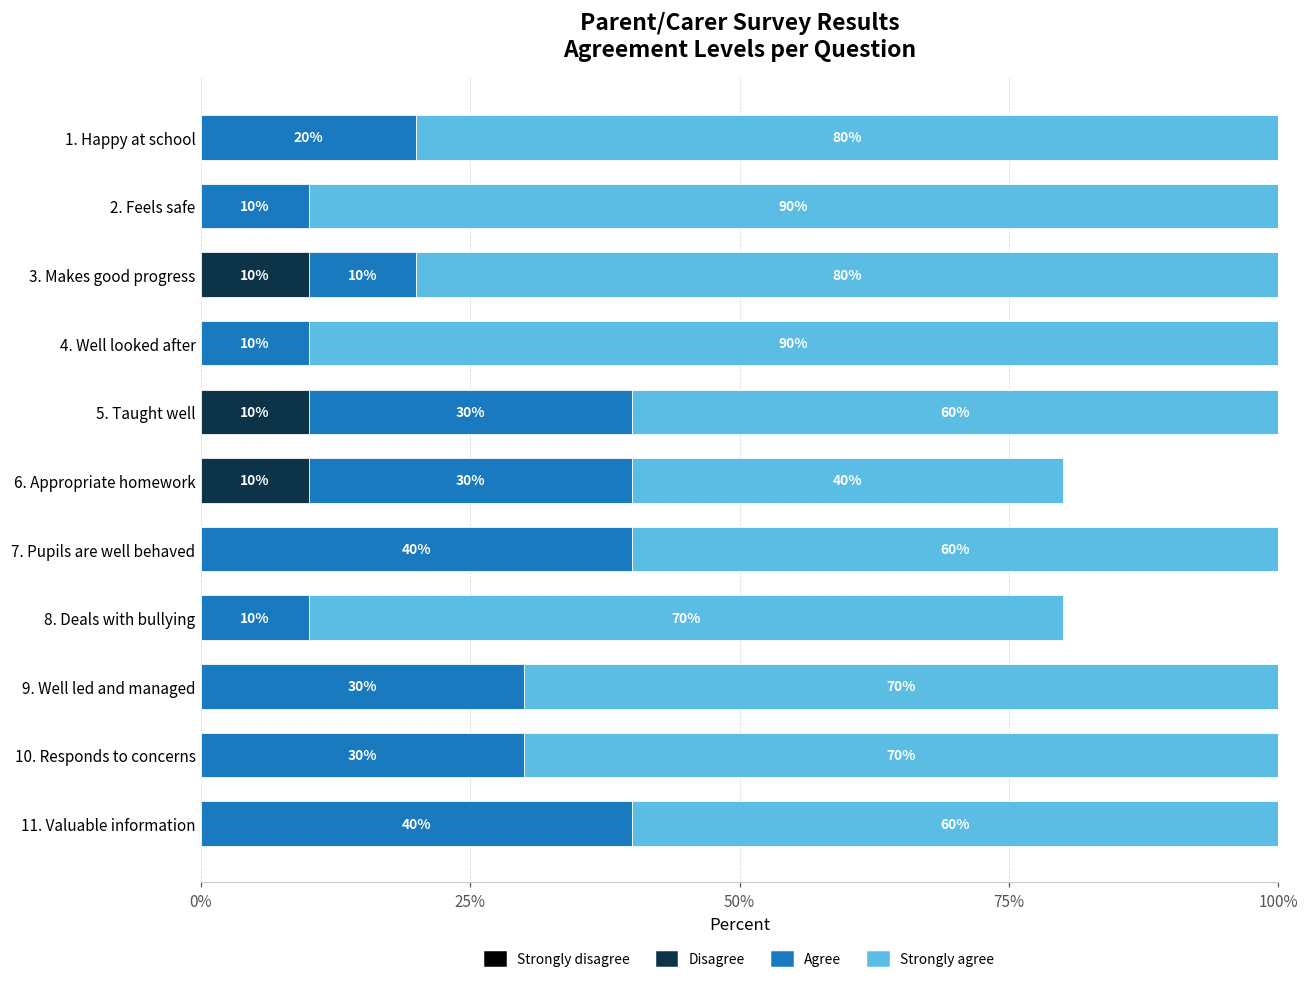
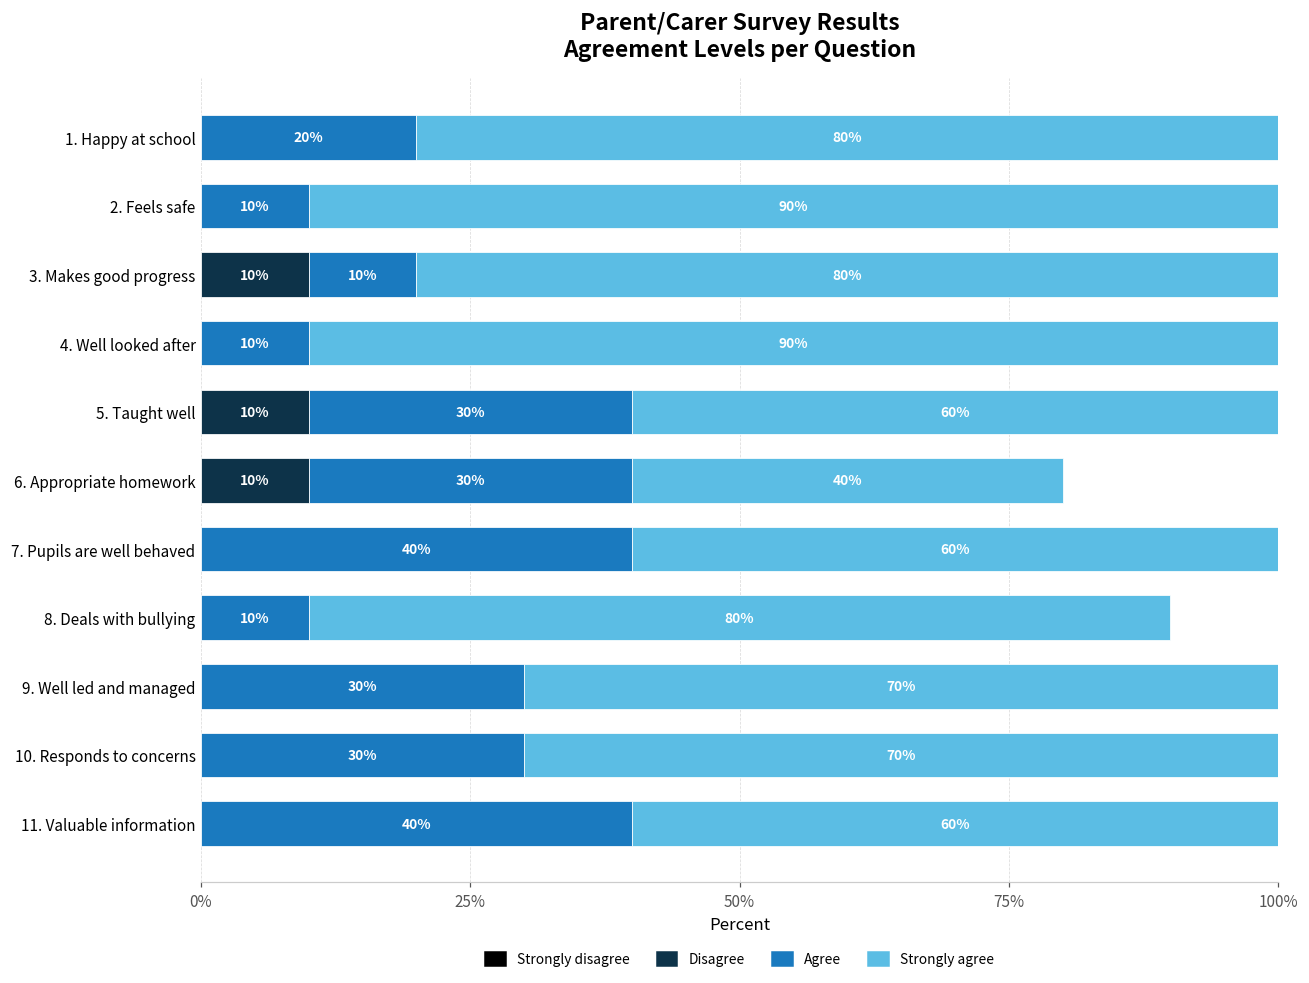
  {
    "Strongly disagree": {
      "1. Happy at school": "0%",
      "2. Feels safe": "0%",
      "3. Makes good progress": "0%",
      "4. Well looked after": "0%",
      "5. Taught well": "0%",
      "6. Appropriate homework": "0%",
      "7. Pupils are well behaved": "0%",
      "8. Deals with bullying": "0%",
      "9. Well led and managed": "0%",
      "10. Responds to concerns": "0%",
      "11. Valuable information": "0%"
    },
    "Disagree": {
      "3. Makes good progress": "10%",
      "5. Taught well": "10%",
      "6. Appropriate homework": "10%"
    },
    "Agree": {
      "1. Happy at school": "20%",
      "2. Feels safe": "10%",
      "3. Makes good progress": "10%",
      "4. Well looked after": "10%",
      "5. Taught well": "30%",
      "6. Appropriate homework": "30%",
      "7. Pupils are well behaved": "40%",
      "8. Deals with bullying": "10%",
      "9. Well led and managed": "30%",
      "10. Responds to concerns": "30%",
      "11. Valuable information": "40%"
    },
    "Strongly agree": {
      "1. Happy at school": "80%",
      "2. Feels safe": "90%",
      "3. Makes good progress": "80%",
      "4. Well looked after": "90%",
      "5. Taught well": "60%",
      "6. Appropriate homework": "40%",
      "7. Pupils are well behaved": "60%",
-     "8. Deals with bullying": "70%",
+     "8. Deals with bullying": "80%",
      "9. Well led and managed": "70%",
      "10. Responds to concerns": "70%",
      "11. Valuable information": "60%"
    }
  }
